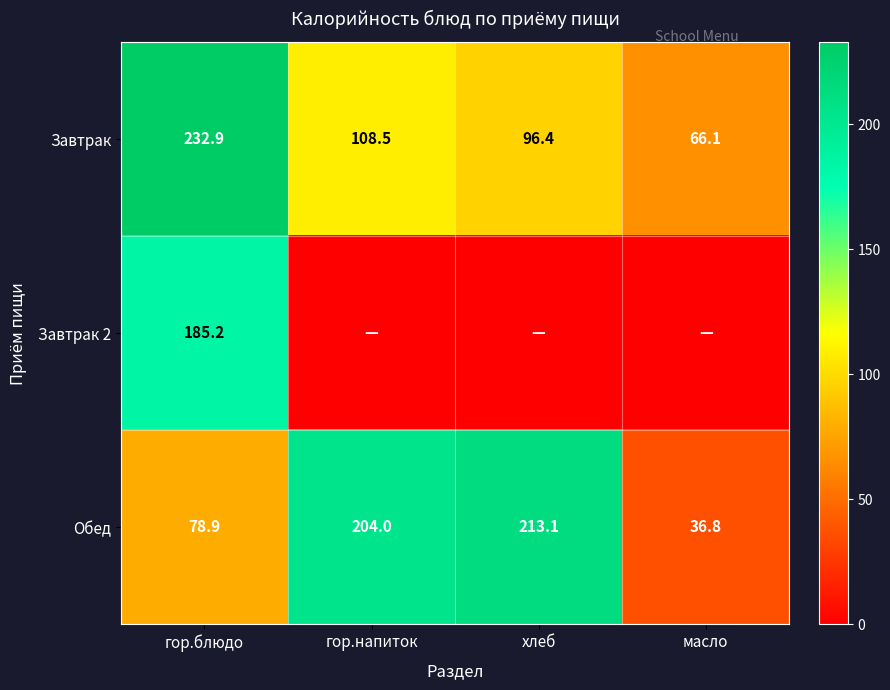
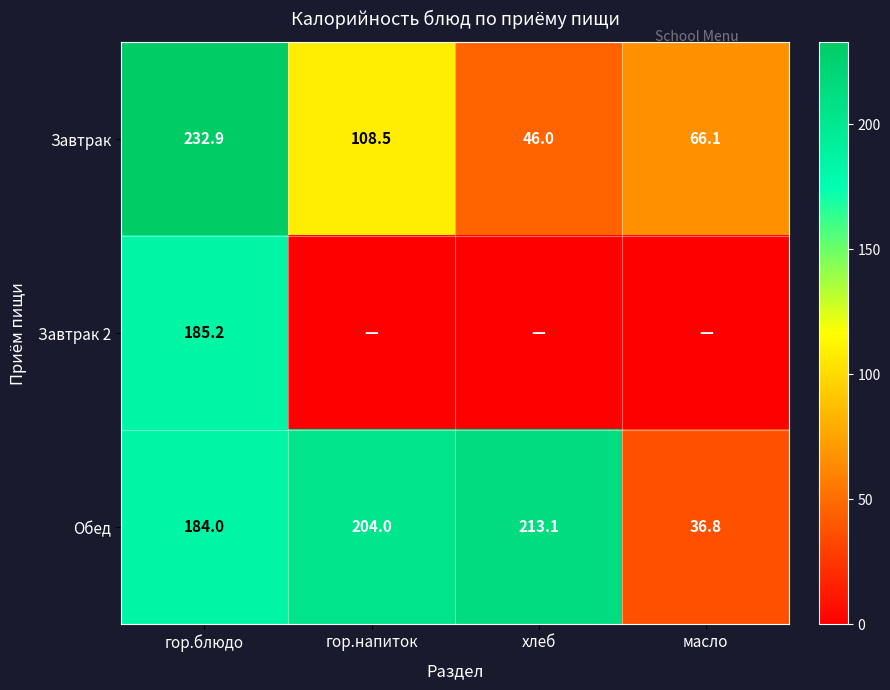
  {
    "Завтрак": {
      "гор.блюдо": 232.9,
      "гор.напиток": 108.5,
-     "хлеб": 96.4,
+     "хлеб": 46.0,
      "масло": 66.1
    },
    "Завтрак 2": {
      "гор.блюдо": 185.2
    },
    "Обед": {
-     "гор.блюдо": 78.9,
+     "гор.блюдо": 184.0,
      "гор.напиток": 204.0,
      "хлеб": 213.1,
      "масло": 36.8
    }
  }
